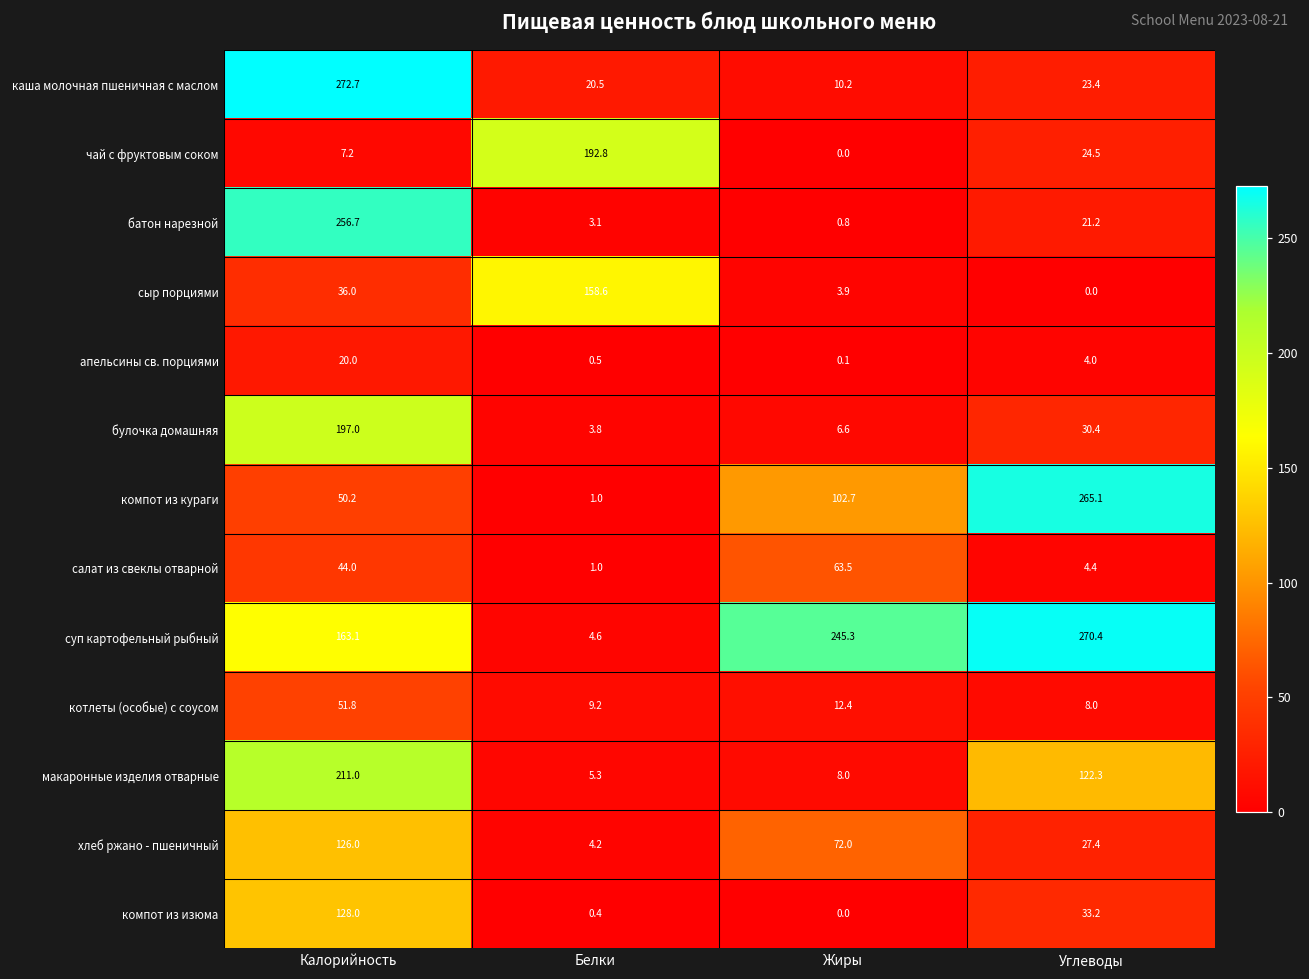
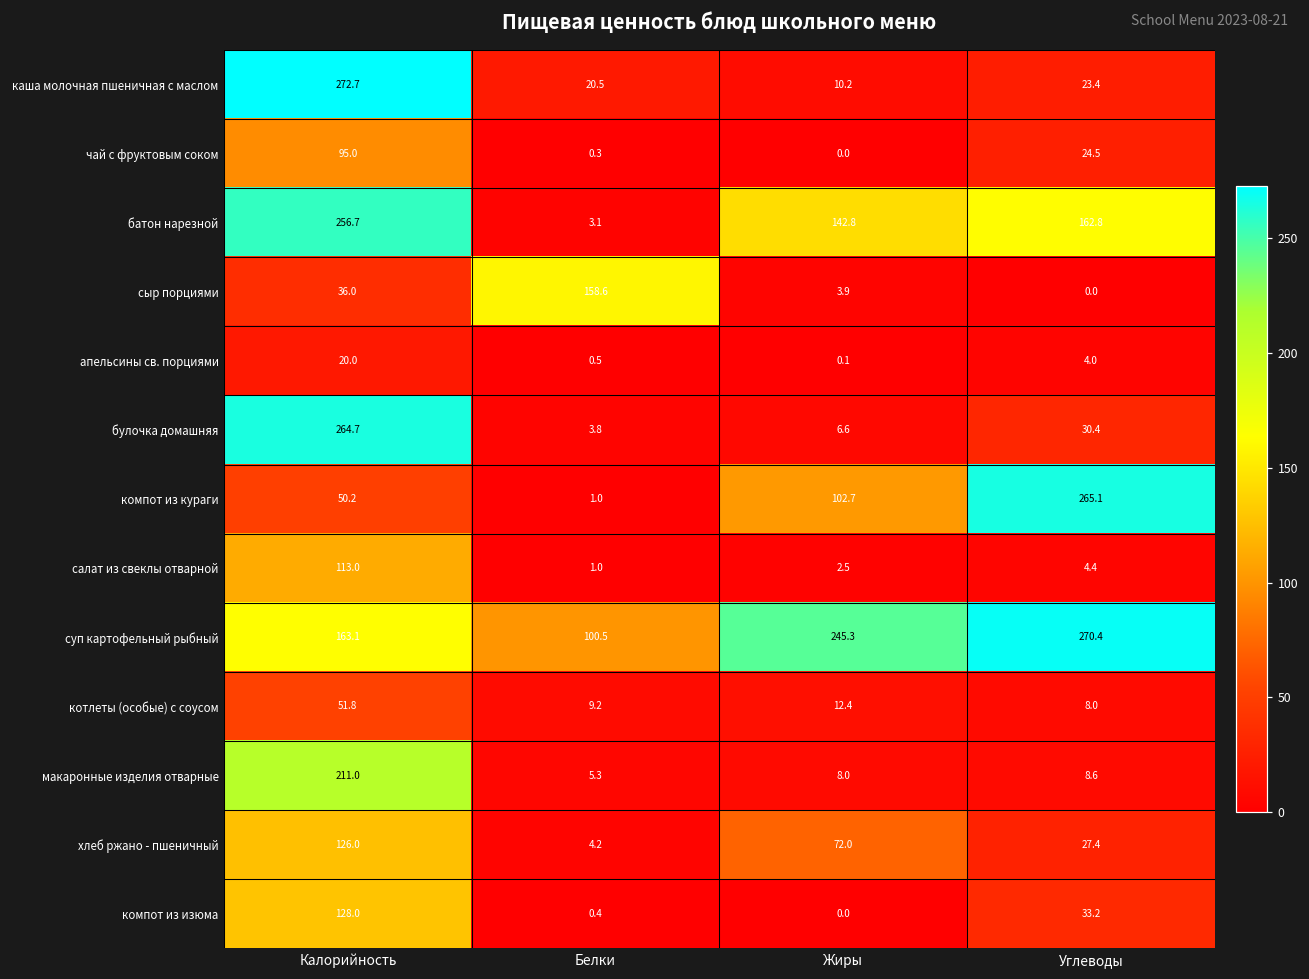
  {
    "каша молочная пшеничная с маслом": {
      "Калорийность": 272.7,
      "Белки": 20.5,
      "Жиры": 10.2,
      "Углеводы": 23.4
    },
    "чай с фруктовым соком": {
-     "Калорийность": 7.2,
-     "Белки": 192.8,
+     "Калорийность": 95.0,
+     "Белки": 0.3,
      "Жиры": 0.0,
      "Углеводы": 24.5
    },
    "батон нарезной": {
      "Калорийность": 256.7,
      "Белки": 3.1,
-     "Жиры": 0.8,
-     "Углеводы": 21.2
+     "Жиры": 142.8,
+     "Углеводы": 162.8
    },
    "сыр порциями": {
      "Калорийность": 36.0,
      "Белки": 158.6,
      "Жиры": 3.9,
      "Углеводы": 0.0
    },
    "апельсины св. порциями": {
      "Калорийность": 20.0,
      "Белки": 0.5,
      "Жиры": 0.1,
      "Углеводы": 4.0
    },
    "булочка домашняя": {
-     "Калорийность": 197.0,
+     "Калорийность": 264.7,
      "Белки": 3.8,
      "Жиры": 6.6,
      "Углеводы": 30.4
    },
    "компот из кураги": {
      "Калорийность": 50.2,
      "Белки": 1.0,
      "Жиры": 102.7,
      "Углеводы": 265.1
    },
    "салат из свеклы отварной": {
-     "Калорийность": 44.0,
+     "Калорийность": 113.0,
      "Белки": 1.0,
-     "Жиры": 63.5,
+     "Жиры": 2.5,
      "Углеводы": 4.4
    },
    "суп картофельный рыбный": {
      "Калорийность": 163.1,
-     "Белки": 4.6,
+     "Белки": 100.5,
      "Жиры": 245.3,
      "Углеводы": 270.4
    },
    "котлеты (особые) с соусом": {
      "Калорийность": 51.8,
      "Белки": 9.2,
      "Жиры": 12.4,
      "Углеводы": 8.0
    },
    "макаронные изделия отварные": {
      "Калорийность": 211.0,
      "Белки": 5.3,
      "Жиры": 8.0,
-     "Углеводы": 122.3
+     "Углеводы": 8.6
    },
    "хлеб ржано - пшеничный": {
      "Калорийность": 126.0,
      "Белки": 4.2,
      "Жиры": 72.0,
      "Углеводы": 27.4
    },
    "компот из изюма": {
      "Калорийность": 128.0,
      "Белки": 0.4,
      "Жиры": 0.0,
      "Углеводы": 33.2
    }
  }
